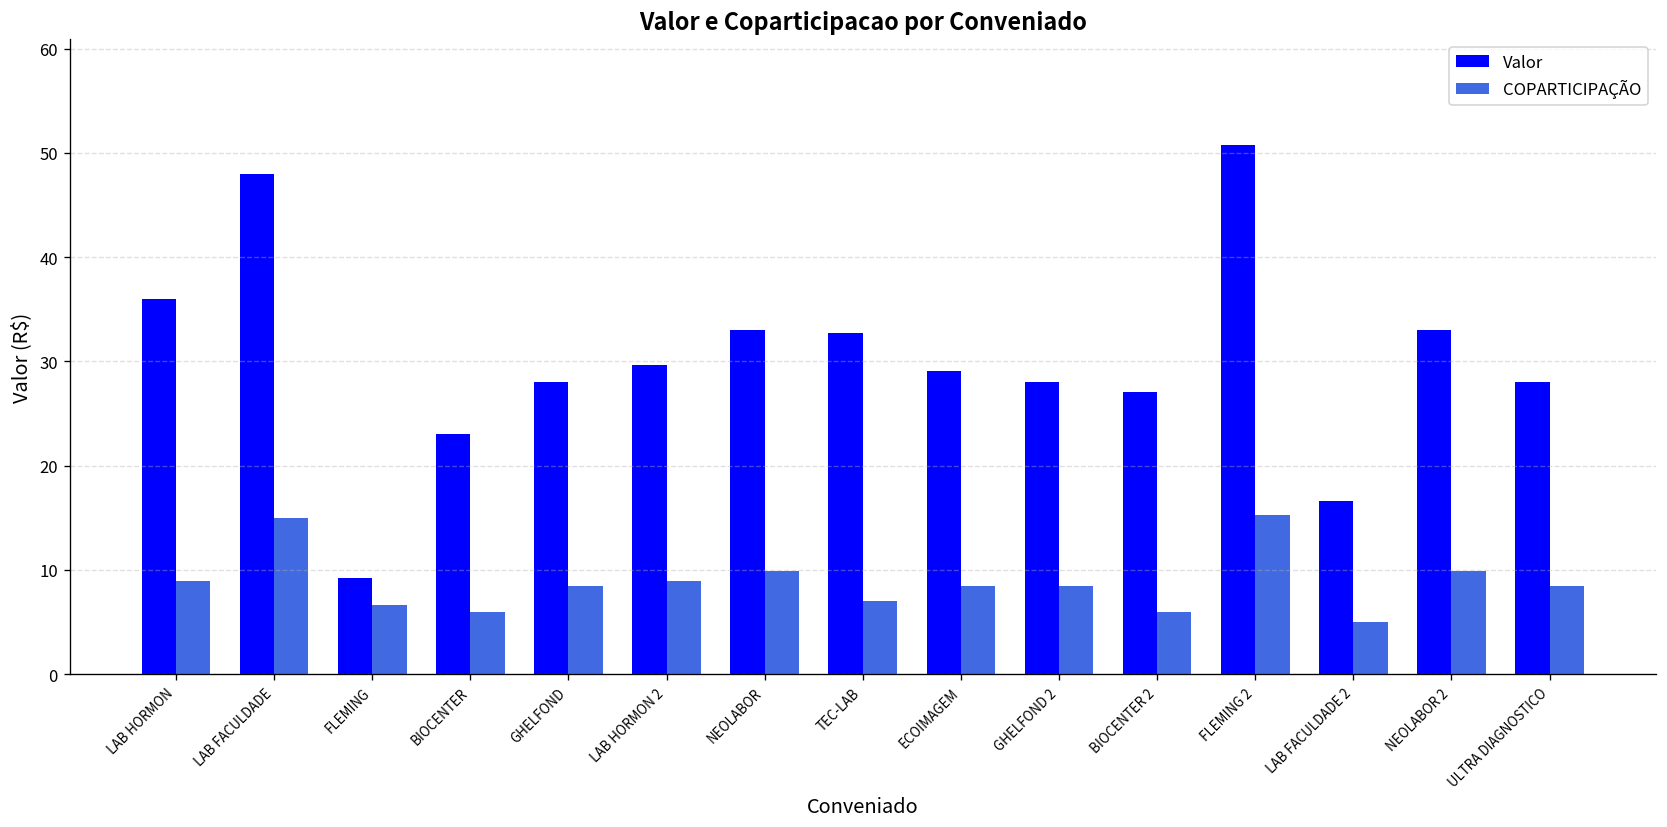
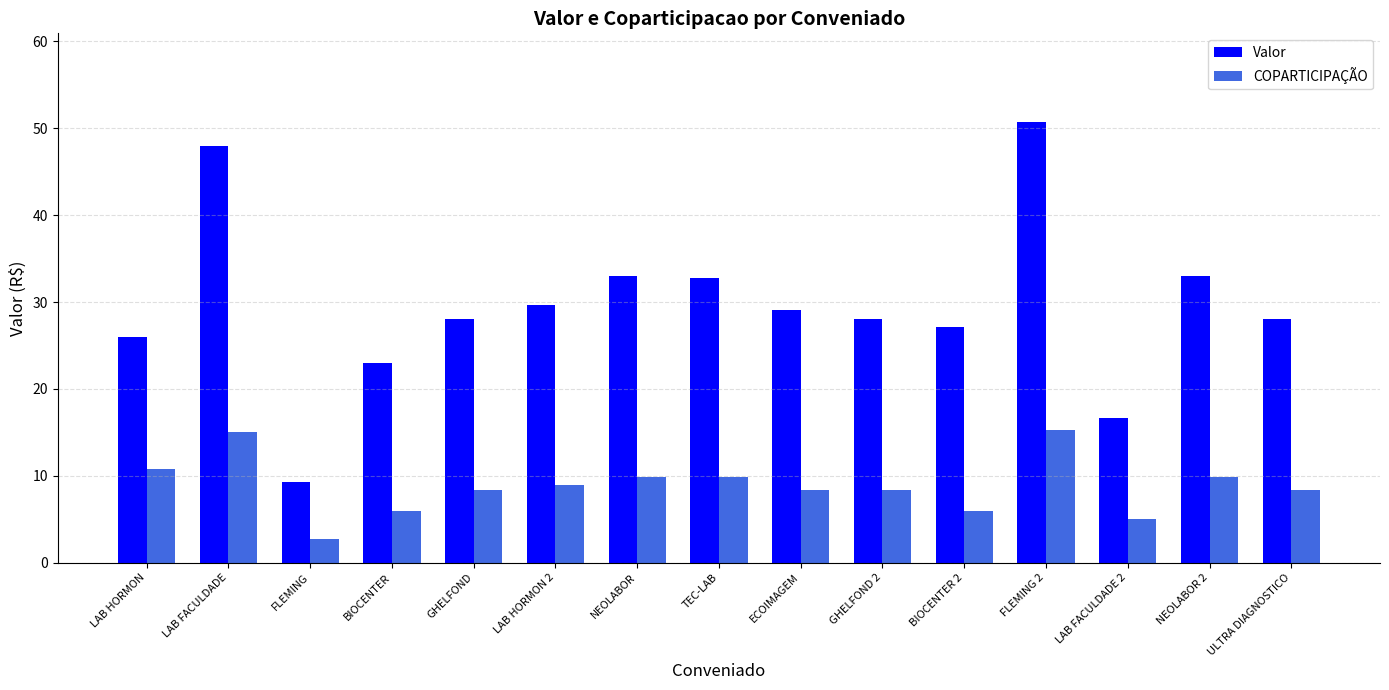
  {
    "Valor": {
-     "LAB HORMON": 36,
+     "LAB HORMON": 26,
      "LAB FACULDADE": 48,
      "FLEMING": 9,
      "BIOCENTER": 23,
      "GHELFOND": 28,
      "LAB HORMON 2": 30,
      "NEOLABOR": 33,
      "TEC-LAB": 33,
      "ECOIMAGEM": 29,
      "GHELFOND 2": 28,
      "BIOCENTER 2": 27,
      "FLEMING 2": 51,
      "LAB FACULDADE 2": 17,
      "NEOLABOR 2": 33,
      "ULTRA DIAGNOSTICO": 28
    },
    "COPARTICIPAÇÃO": {
-     "LAB HORMON": 9,
+     "LAB HORMON": 11,
      "LAB FACULDADE": 15,
-     "FLEMING": 7,
+     "FLEMING": 3,
      "BIOCENTER": 6,
      "GHELFOND": 8,
      "LAB HORMON 2": 9,
      "NEOLABOR": 10,
-     "TEC-LAB": 7,
+     "TEC-LAB": 10,
      "ECOIMAGEM": 8,
      "GHELFOND 2": 8,
      "BIOCENTER 2": 6,
      "FLEMING 2": 15,
      "LAB FACULDADE 2": 5,
      "NEOLABOR 2": 10,
      "ULTRA DIAGNOSTICO": 8
    }
  }
